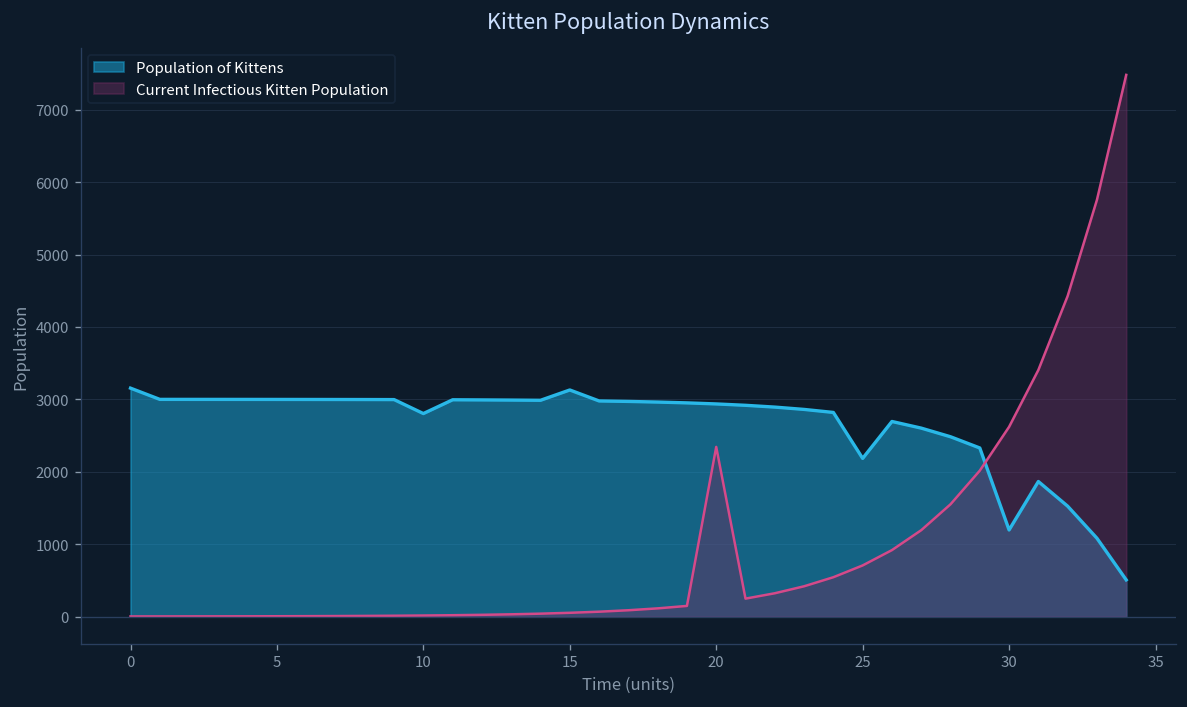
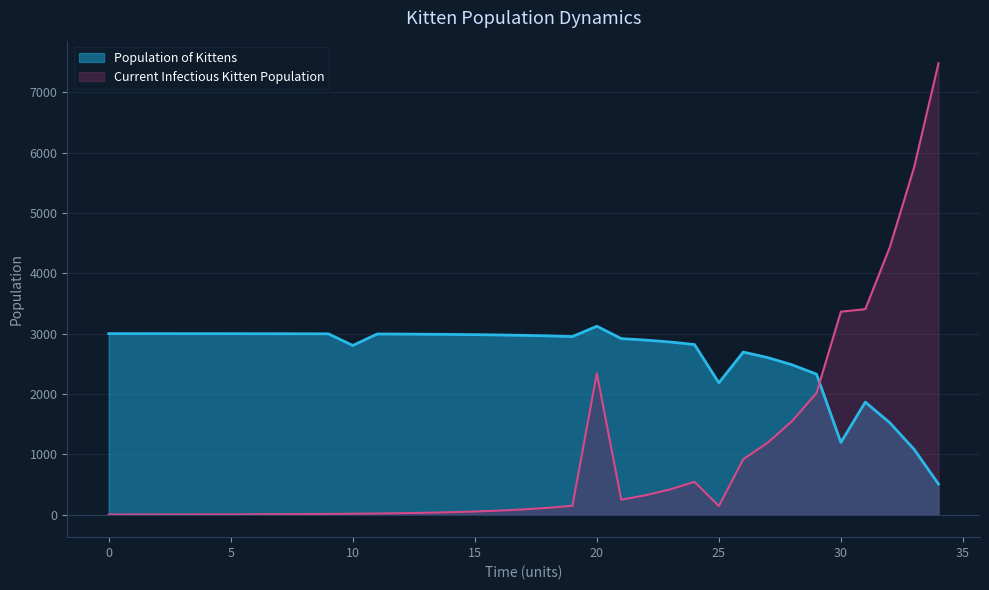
  {
    "Population of Kittens": {
-     "0": 3200,
+     "0": 3000,
      "5": 3000,
      "10": 2800,
-     "15": 3100,
-     "20": 2900,
+     "15": 3000,
+     "20": 3100,
      "25": 2200,
      "30": 1200
    },
    "Current Infectious Kitten Population": {
      "0": 0,
      "5": 0,
      "10": 0,
      "15": 100,
      "20": 2300,
-     "25": 700,
-     "30": 2600
+     "25": 100,
+     "30": 3400
    }
  }
